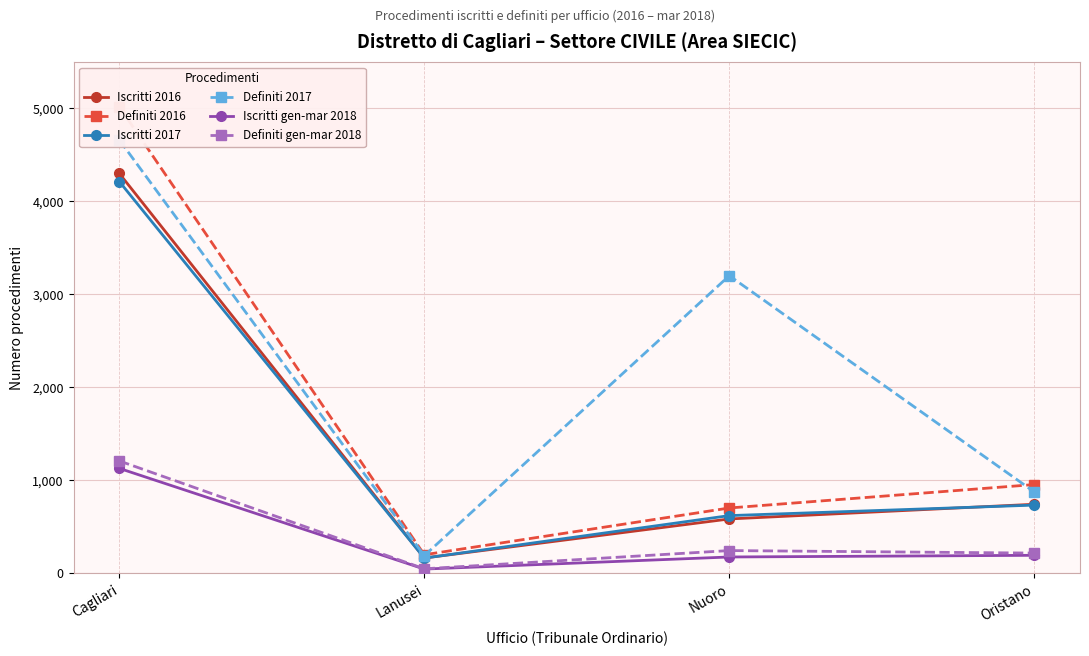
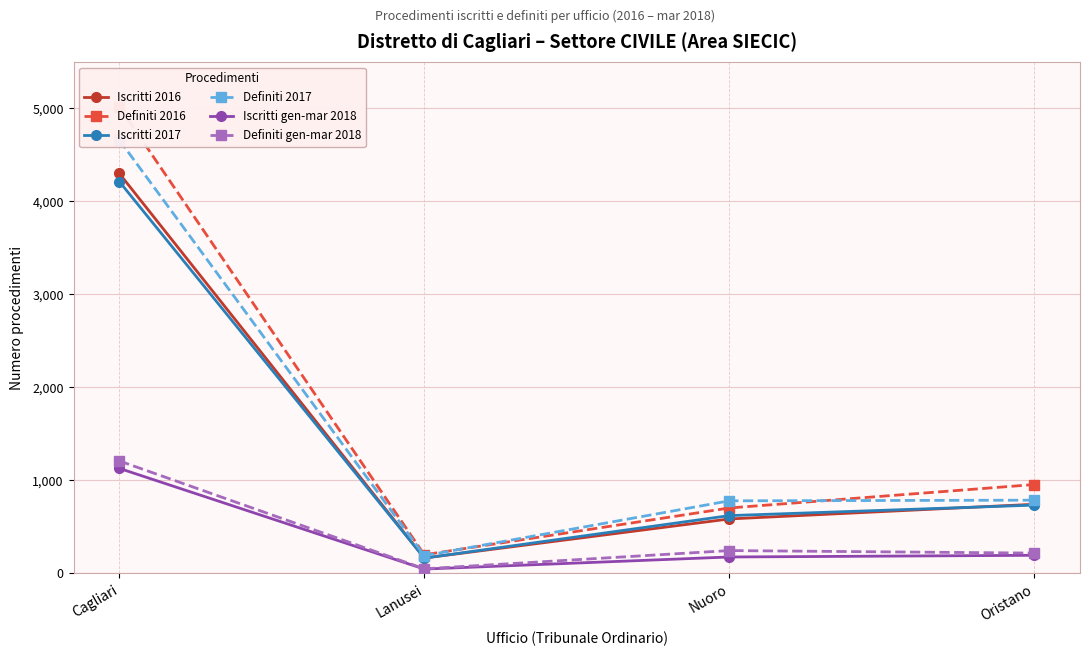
  {
    "Iscritti 2017": {
      "Cagliari": "4,200",
      "Nuoro": "600"
    },
    "Definiti 2017": {
-     "Nuoro": "3,200",
-     "Oristano": "900"
+     "Nuoro": "800",
+     "Oristano": "800"
    }
  }
